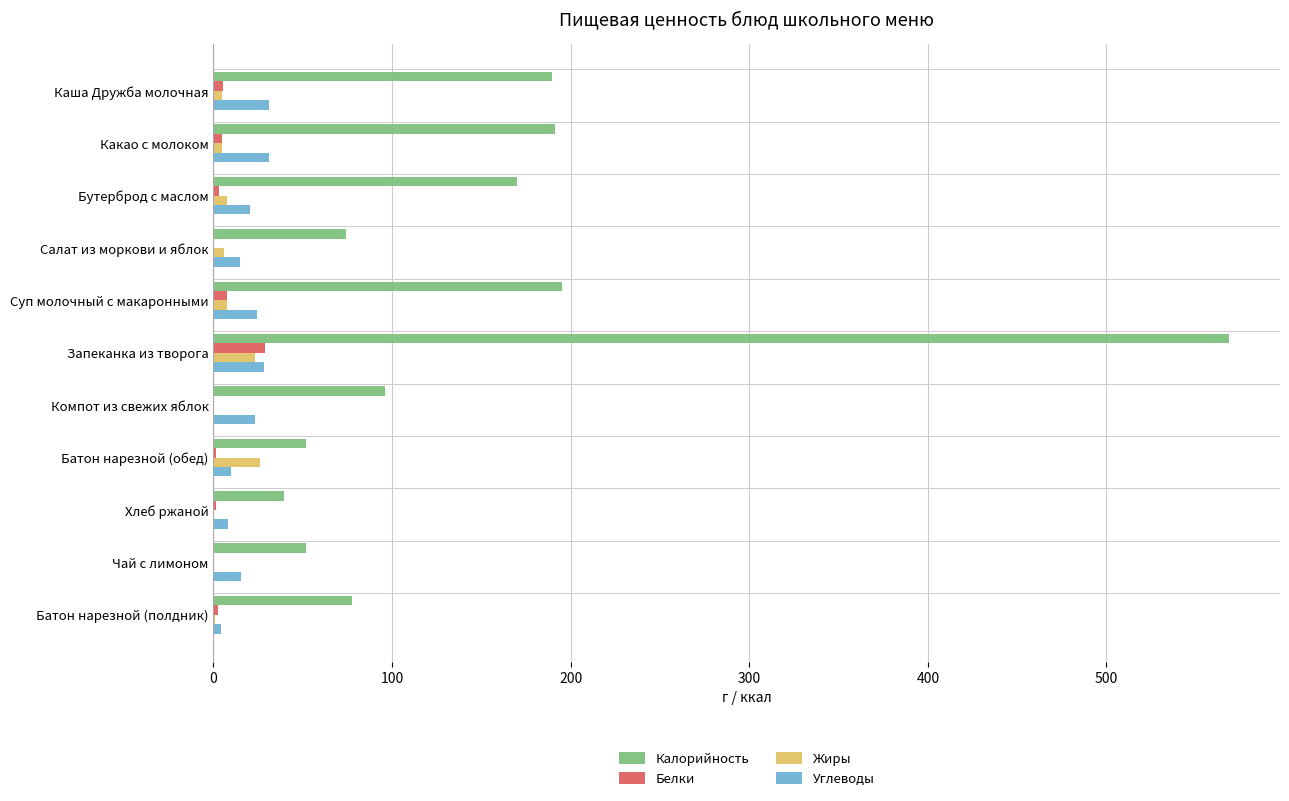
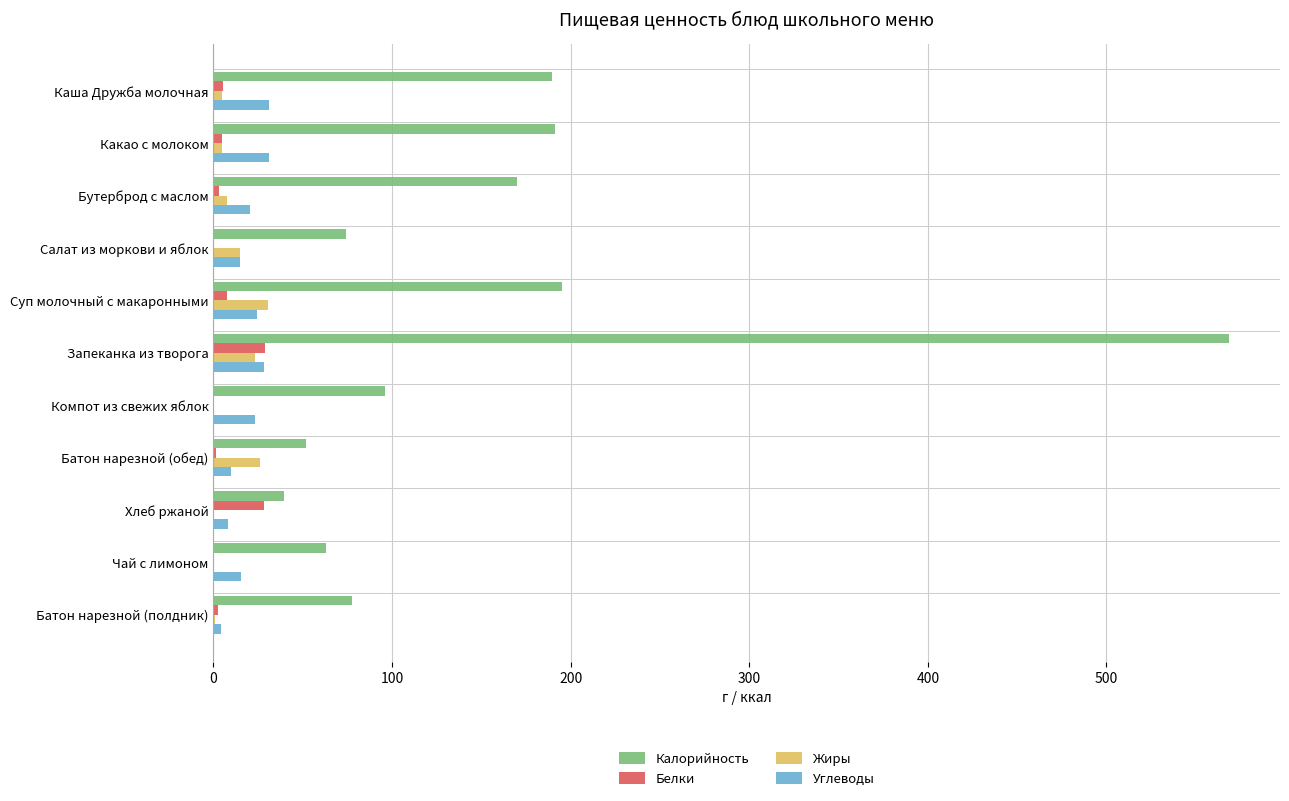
  {
    "Калорийность": {
      "Каша Дружба молочная": 189,
      "Какао с молоком": 191,
      "Бутерброд с маслом": 170,
      "Салат из моркови и яблок": 74,
      "Суп молочный с макаронными": 195,
      "Запеканка из творога": 569,
      "Компот из свежих яблок": 96,
      "Батон нарезной (обед)": 52,
      "Хлеб ржаной": 40,
-     "Чай с лимоном": 52,
+     "Чай с лимоном": 63,
      "Батон нарезной (полдник)": 78
    },
    "Белки": {
      "Каша Дружба молочная": 5,
      "Какао с молоком": 5,
      "Бутерброд с маслом": 3,
      "Суп молочный с макаронными": 7,
      "Запеканка из творога": 29,
      "Батон нарезной (обед)": 2,
-     "Хлеб ржаной": 1,
+     "Хлеб ржаной": 28,
      "Батон нарезной (полдник)": 2
    },
    "Жиры": {
      "Каша Дружба молочная": 5,
      "Какао с молоком": 5,
      "Бутерброд с маслом": 7,
-     "Салат из моркови и яблок": 6,
-     "Суп молочный с макаронными": 8,
+     "Салат из моркови и яблок": 15,
+     "Суп молочный с макаронными": 30,
      "Запеканка из творога": 23,
      "Батон нарезной (обед)": 26,
      "Чай с лимоном": 0
    },
    "Углеводы": {
      "Каша Дружба молочная": 31,
      "Какао с молоком": 31,
      "Бутерброд с маслом": 20,
      "Салат из моркови и яблок": 15,
      "Суп молочный с макаронными": 24,
      "Запеканка из творога": 28,
      "Компот из свежих яблок": 23,
      "Батон нарезной (обед)": 10,
      "Хлеб ржаной": 8,
      "Чай с лимоном": 15,
      "Батон нарезной (полдник)": 4
    }
  }
